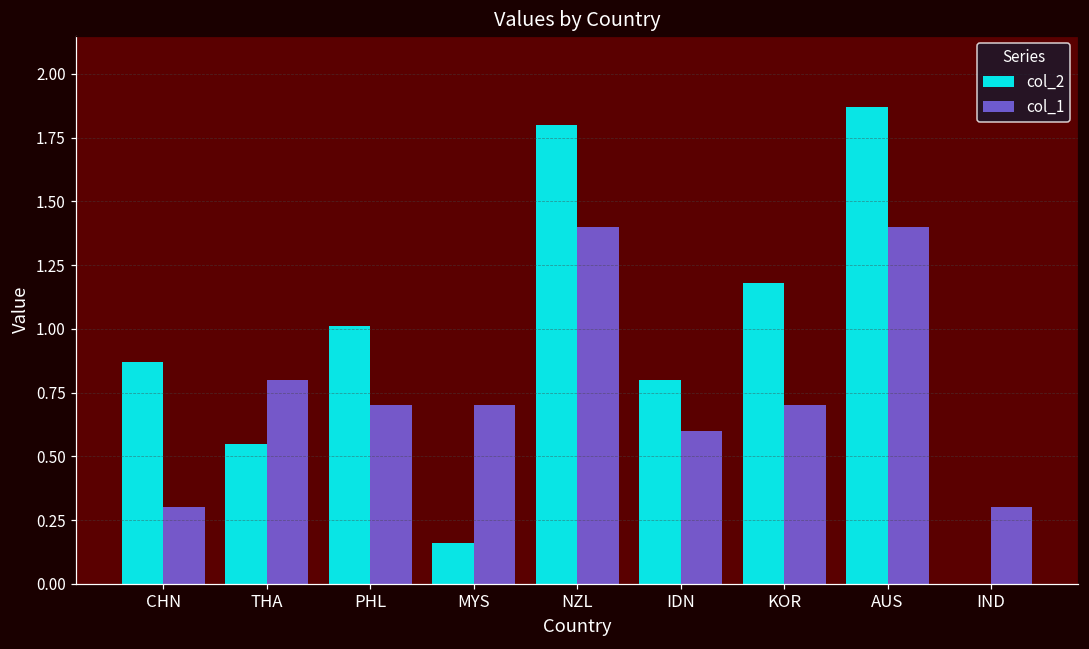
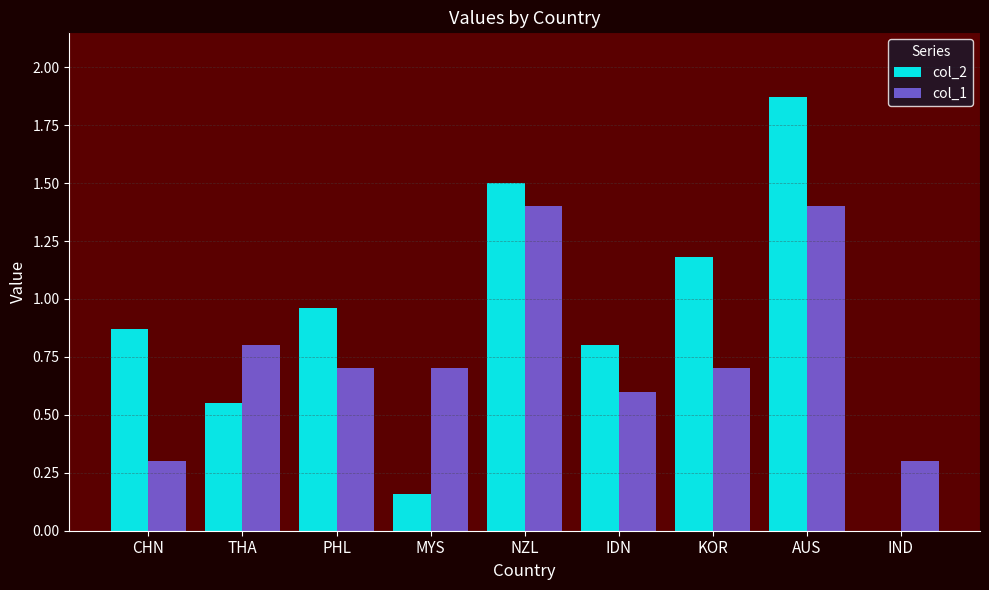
  {
    "col_2": {
      "CHN": 0.87,
      "THA": 0.55,
-     "PHL": 1.01,
+     "PHL": 0.96,
      "MYS": 0.16,
-     "NZL": 1.8,
+     "NZL": 1.5,
      "IDN": 0.80,
      "KOR": 1.18,
      "AUS": 1.87,
      "IND": 0.00
    },
    "col_1": {
      "CHN": 0.30,
      "THA": 0.80,
      "PHL": 0.70,
      "MYS": 0.70,
      "NZL": 1.40,
      "IDN": 0.60,
      "KOR": 0.70,
      "AUS": 1.40,
      "IND": 0.30
    }
  }
